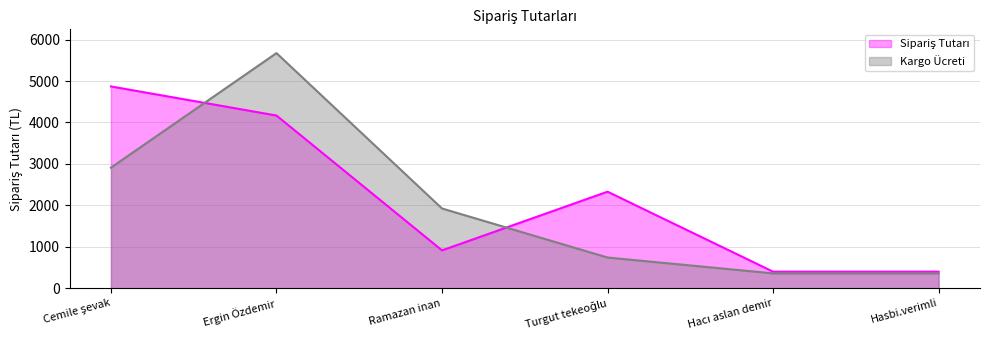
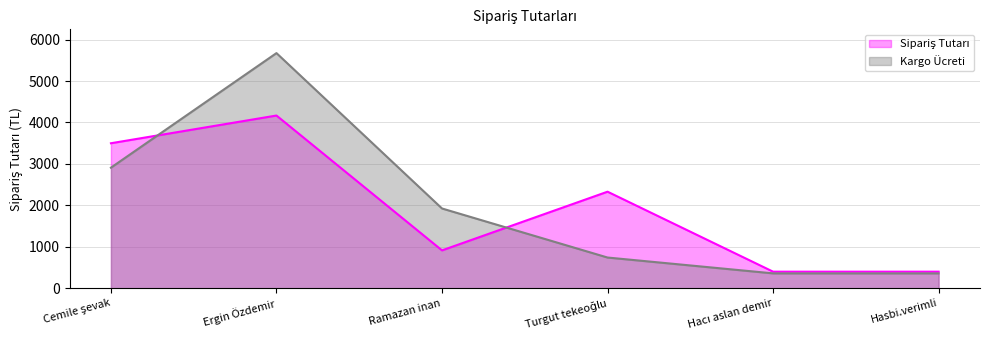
  {
    "Sipariş Tutarı": {
-     "Cemile şevak": 4900,
+     "Cemile şevak": 3500,
      "Ergin Özdemir": 4200,
      "Ramazan inan": 900,
      "Turgut tekeoğlu": 2300
    },
    "Kargo Ücreti": {
      "Cemile şevak": 2900,
      "Ergin Özdemir": 5700,
      "Ramazan inan": 1900,
      "Turgut tekeoğlu": 700
    }
  }
